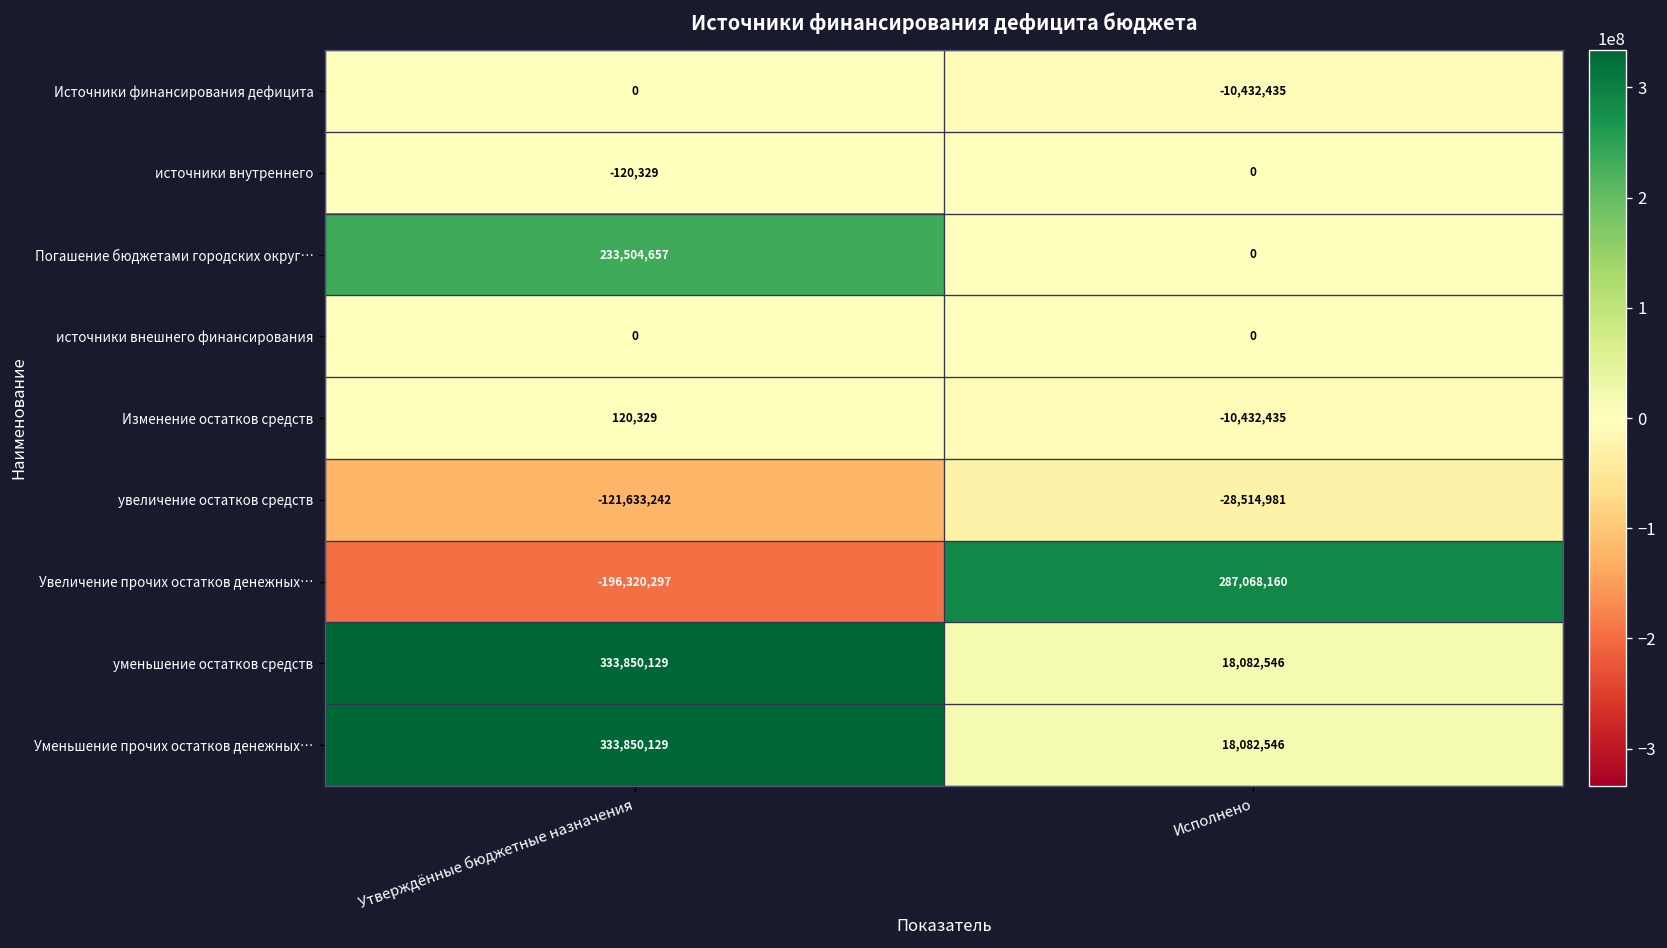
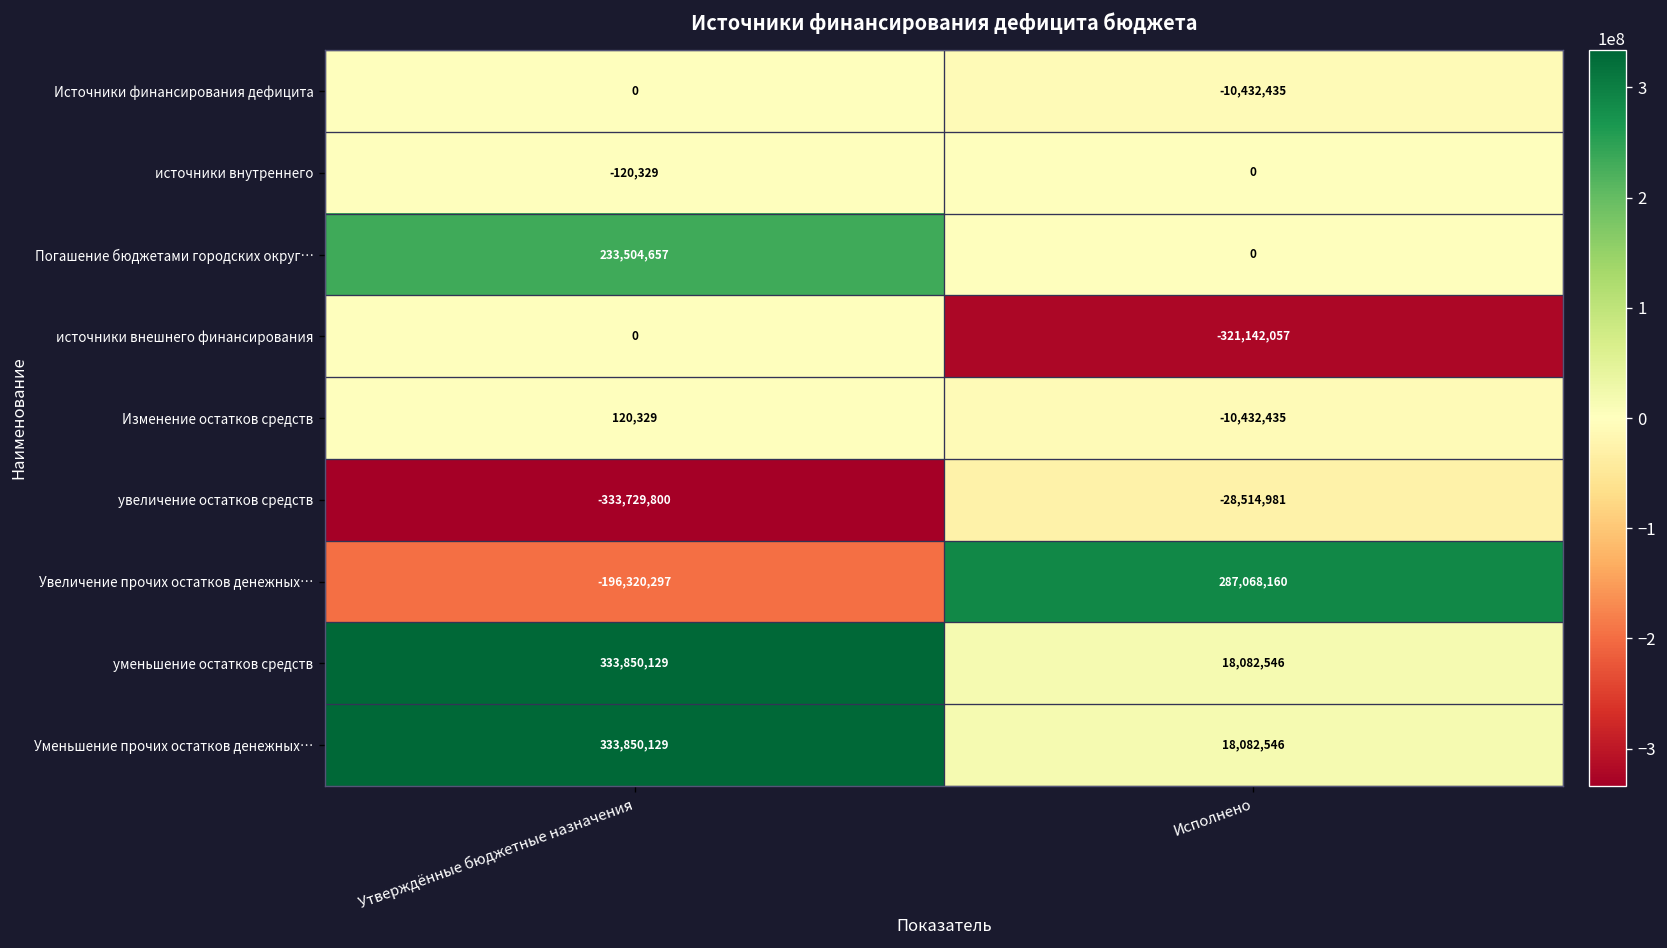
  {
    "Источники финансирования дефицита": {
      "Утверждённые бюджетные назначения": "0",
      "Исполнено": "-10,432,435"
    },
    "источники внутреннего": {
      "Утверждённые бюджетные назначения": "-120,329",
      "Исполнено": "0"
    },
    "Погашение бюджетами городских округ…": {
      "Утверждённые бюджетные назначения": "233,504,657",
      "Исполнено": "0"
    },
    "источники внешнего финансирования": {
      "Утверждённые бюджетные назначения": "0",
-     "Исполнено": "0"
+     "Исполнено": "-321,142,057"
    },
    "Изменение остатков средств": {
      "Утверждённые бюджетные назначения": "120,329",
      "Исполнено": "-10,432,435"
    },
    "увеличение остатков средств": {
-     "Утверждённые бюджетные назначения": "-121,633,242",
+     "Утверждённые бюджетные назначения": "-333,729,800",
      "Исполнено": "-28,514,981"
    },
    "Увеличение прочих остатков денежных…": {
      "Утверждённые бюджетные назначения": "-196,320,297",
      "Исполнено": "287,068,160"
    },
    "уменьшение остатков средств": {
      "Утверждённые бюджетные назначения": "333,850,129",
      "Исполнено": "18,082,546"
    },
    "Уменьшение прочих остатков денежных…": {
      "Утверждённые бюджетные назначения": "333,850,129",
      "Исполнено": "18,082,546"
    }
  }
